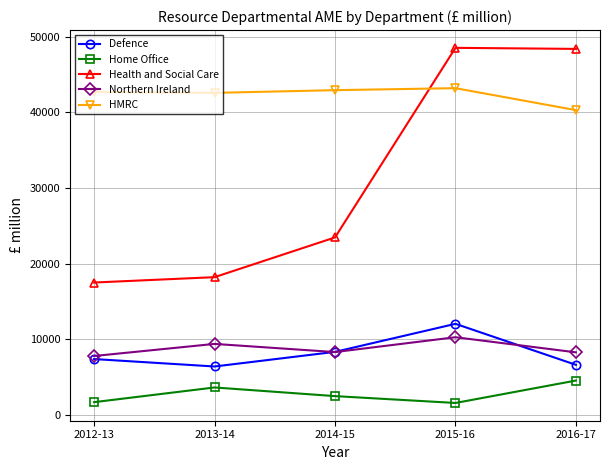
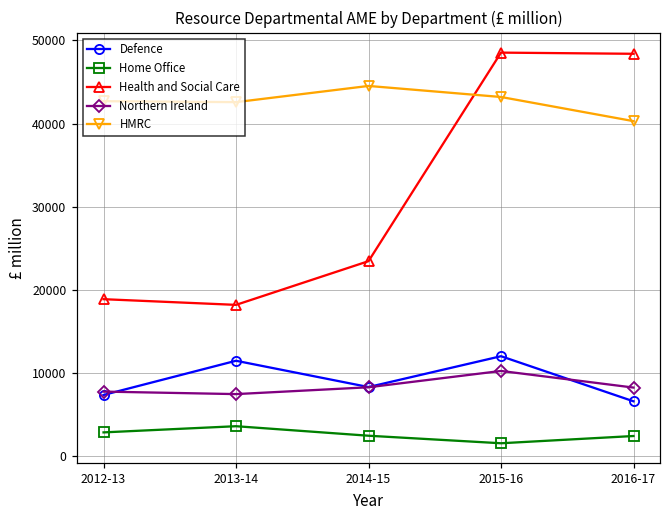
  {
    "Defence": {
      "2012-13": 7000,
-     "2013-14": 6000,
+     "2013-14": 11000,
      "2015-16": 12000,
      "2016-17": 7000
    },
    "Home Office": {
-     "2012-13": 2000,
+     "2012-13": 3000,
      "2013-14": 4000,
      "2014-15": 2000,
      "2015-16": 2000,
-     "2016-17": 5000
+     "2016-17": 2000
    },
    "Health and Social Care": {
-     "2012-13": 17000,
+     "2012-13": 19000,
      "2013-14": 18000,
      "2014-15": 23000,
      "2015-16": 49000,
      "2016-17": 48000
    },
    "Northern Ireland": {
      "2012-13": 8000,
-     "2013-14": 9000,
+     "2013-14": 7000,
      "2015-16": 10000,
      "2016-17": 8000
    },
    "HMRC": {
-     "2014-15": 43000,
+     "2014-15": 45000,
      "2015-16": 43000,
      "2016-17": 40000
    }
  }
